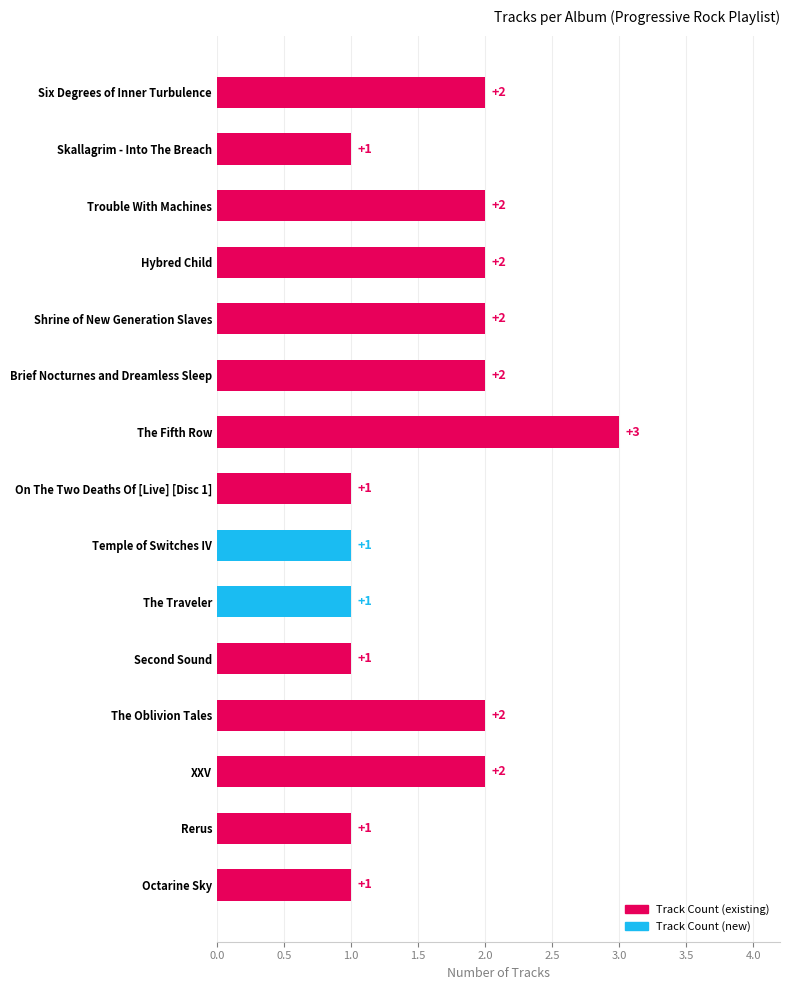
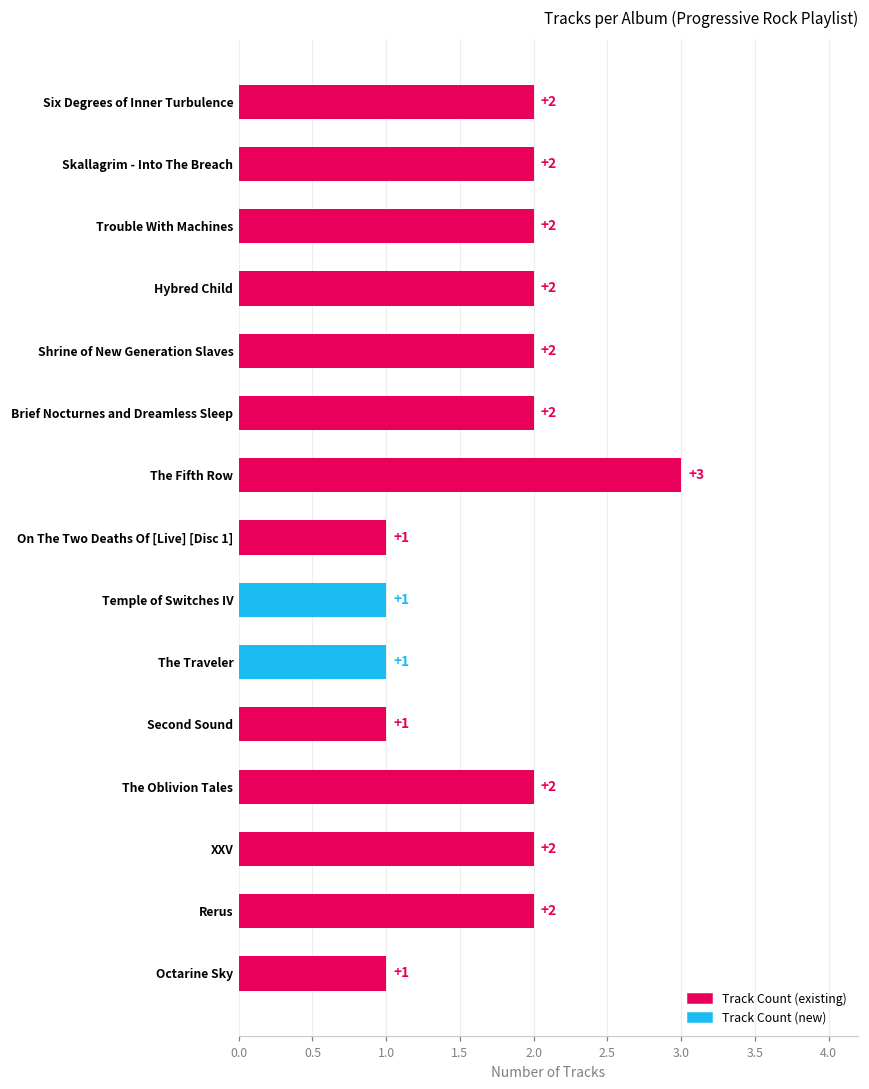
  {
    "Six Degrees of Inner Turbulence": "+2",
-   "Skallagrim - Into The Breach": "+1",
+   "Skallagrim - Into The Breach": "+2",
    "Trouble With Machines": "+2",
    "Hybred Child": "+2",
    "Shrine of New Generation Slaves": "+2",
    "Brief Nocturnes and Dreamless Sleep": "+2",
    "The Fifth Row": "+3",
    "On The Two Deaths Of [Live] [Disc 1]": "+1",
    "Temple of Switches IV": "+1",
    "The Traveler": "+1",
    "Second Sound": "+1",
    "The Oblivion Tales": "+2",
    "XXV": "+2",
-   "Rerus": "+1",
+   "Rerus": "+2",
    "Octarine Sky": "+1"
  }
